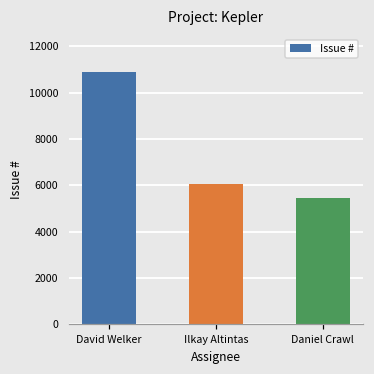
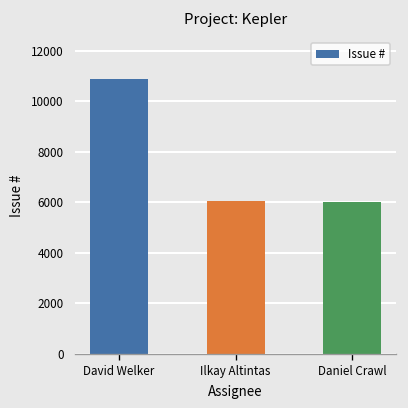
  {
    "David Welker": 10900,
    "Ilkay Altintas": 6000,
-   "Daniel Crawl": 5500
+   "Daniel Crawl": 6000
  }
